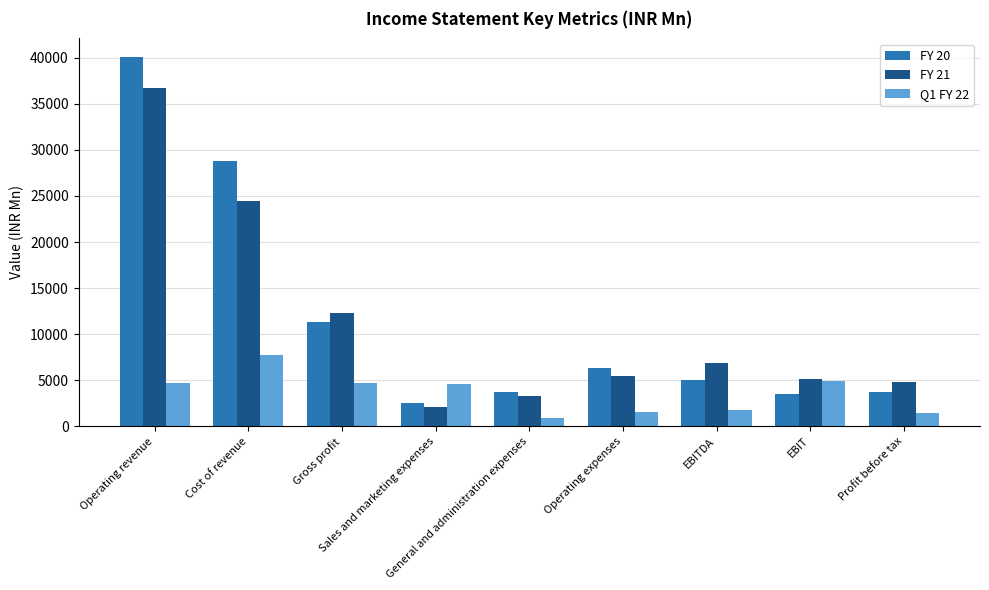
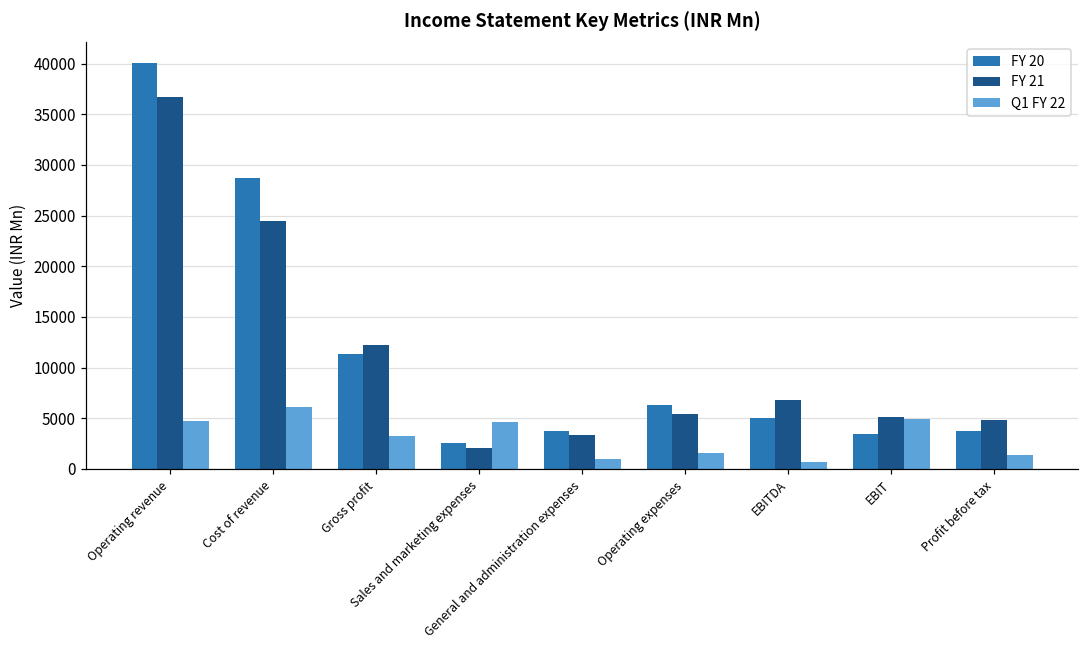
  {
    "Q1 FY 22": {
      "Operating revenue": 5000,
-     "Cost of revenue": 8000,
-     "Gross profit": 5000,
+     "Cost of revenue": 6000,
+     "Gross profit": 3000,
      "Sales and marketing expenses": 5000,
      "General and administration expenses": 1000,
      "Operating expenses": 2000,
-     "EBITDA": 2000,
+     "EBITDA": 1000,
      "EBIT": 5000,
      "Profit before tax": 1000
    }
  }
